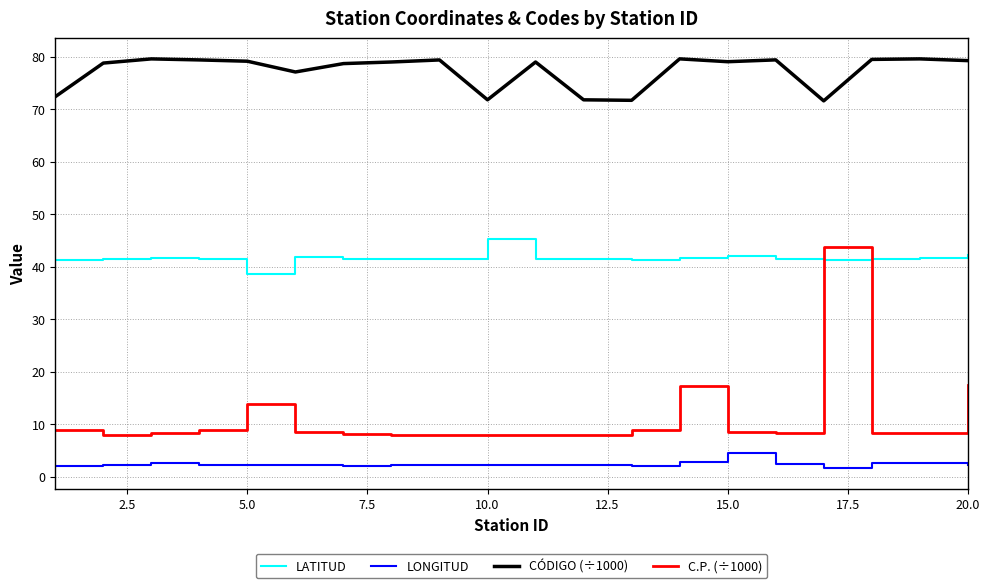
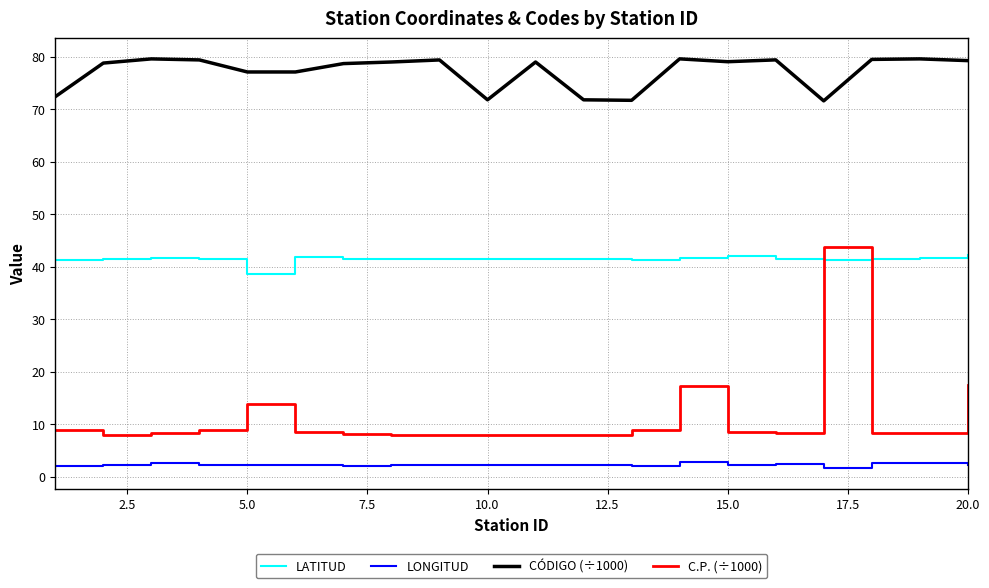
  {
    "LATITUD": {
      "5.0": 39,
-     "10.0": 45,
+     "10.0": 41,
      "15.0": 42,
      "20.0": 42
    },
    "LONGITUD": {
      "5.0": 2,
      "10.0": 2,
-     "15.0": 5,
+     "15.0": 2,
      "20.0": 2
    },
    "CÓDIGO (÷1000)": {
-     "5.0": 79,
+     "5.0": 77,
      "10.0": 72,
      "15.0": 79,
      "20.0": 79
    },
    "C.P. (÷1000)": {
      "5.0": 14,
      "10.0": 8,
      "15.0": 9,
      "20.0": 18
    }
  }
